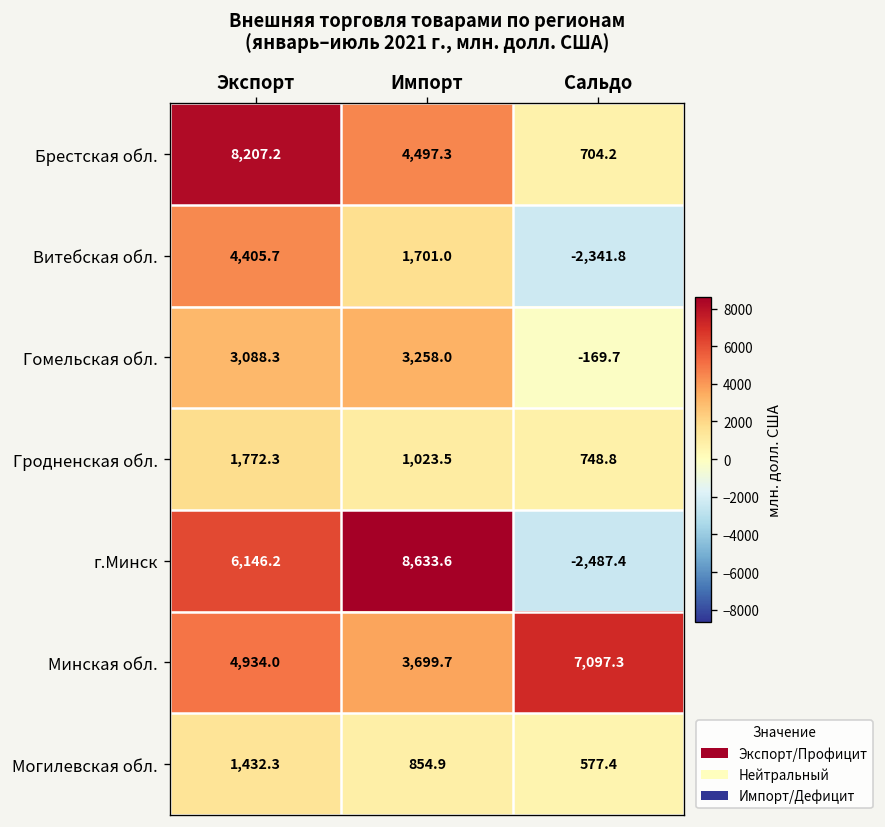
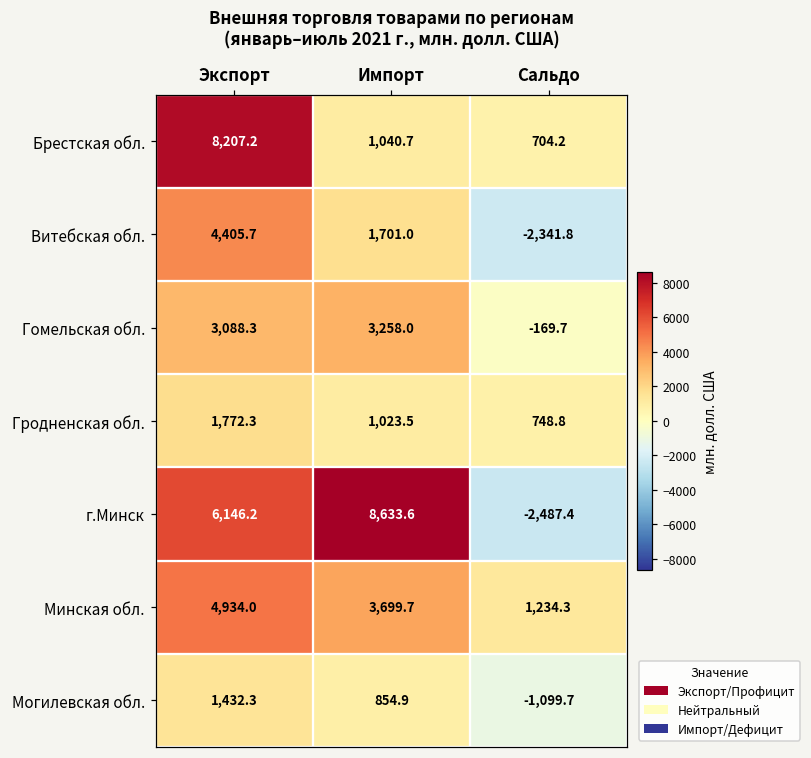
  {
    "Брестская обл.": {
      "Экспорт": "8,207.2",
-     "Импорт": "4,497.3",
+     "Импорт": "1,040.7",
      "Сальдо": "704.2"
    },
    "Витебская обл.": {
      "Экспорт": "4,405.7",
      "Импорт": "1,701.0",
      "Сальдо": "-2,341.8"
    },
    "Гомельская обл.": {
      "Экспорт": "3,088.3",
      "Импорт": "3,258.0",
      "Сальдо": "-169.7"
    },
    "Гродненская обл.": {
      "Экспорт": "1,772.3",
      "Импорт": "1,023.5",
      "Сальдо": "748.8"
    },
    "г.Минск": {
      "Экспорт": "6,146.2",
      "Импорт": "8,633.6",
      "Сальдо": "-2,487.4"
    },
    "Минская обл.": {
      "Экспорт": "4,934.0",
      "Импорт": "3,699.7",
-     "Сальдо": "7,097.3"
+     "Сальдо": "1,234.3"
    },
    "Могилевская обл.": {
      "Экспорт": "1,432.3",
      "Импорт": "854.9",
-     "Сальдо": "577.4"
+     "Сальдо": "-1,099.7"
    }
  }
